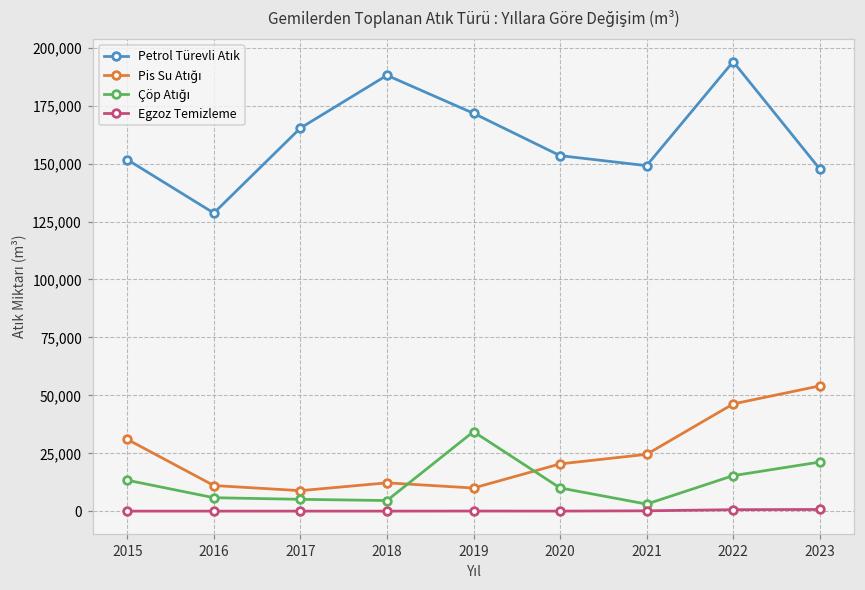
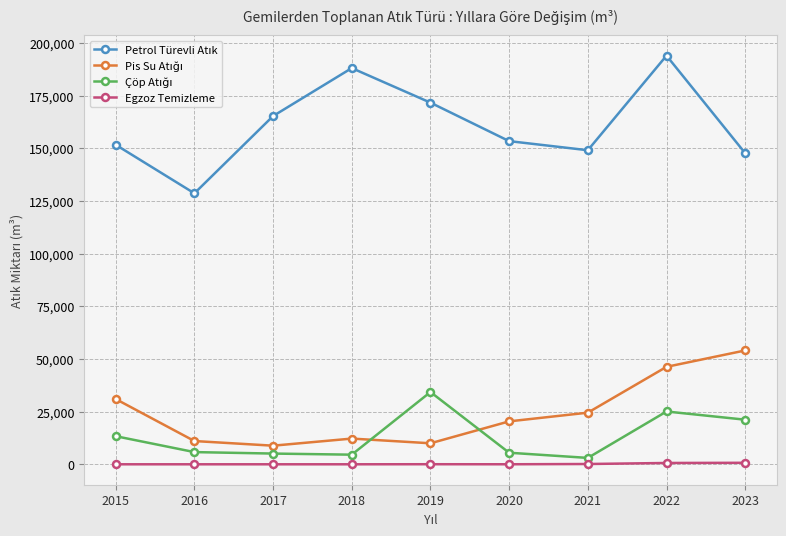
  {
    "Petrol Türevli Atık": {
      "2015": "152,000",
      "2016": "129,000",
      "2017": "165,000",
      "2018": "188,000",
      "2019": "172,000",
      "2020": "153,000",
      "2021": "149,000",
      "2022": "194,000",
      "2023": "148,000"
    },
    "Pis Su Atığı": {
      "2015": "31,000",
      "2016": "11,000",
      "2017": "9,000",
      "2018": "12,000",
      "2019": "10,000",
      "2020": "20,000",
      "2021": "25,000",
      "2022": "46,000",
      "2023": "54,000"
    },
    "Çöp Atığı": {
      "2015": "13,000",
      "2016": "6,000",
      "2017": "5,000",
      "2018": "5,000",
      "2019": "34,000",
-     "2020": "10,000",
+     "2020": "5,000",
      "2021": "3,000",
-     "2022": "15,000",
+     "2022": "25,000",
      "2023": "21,000"
    },
    "Egzoz Temizleme": {
      "2015": "0",
      "2016": "0",
      "2017": "0",
      "2018": "0",
      "2019": "0",
      "2020": "0",
      "2021": "0",
      "2022": "1,000",
      "2023": "1,000"
    }
  }
